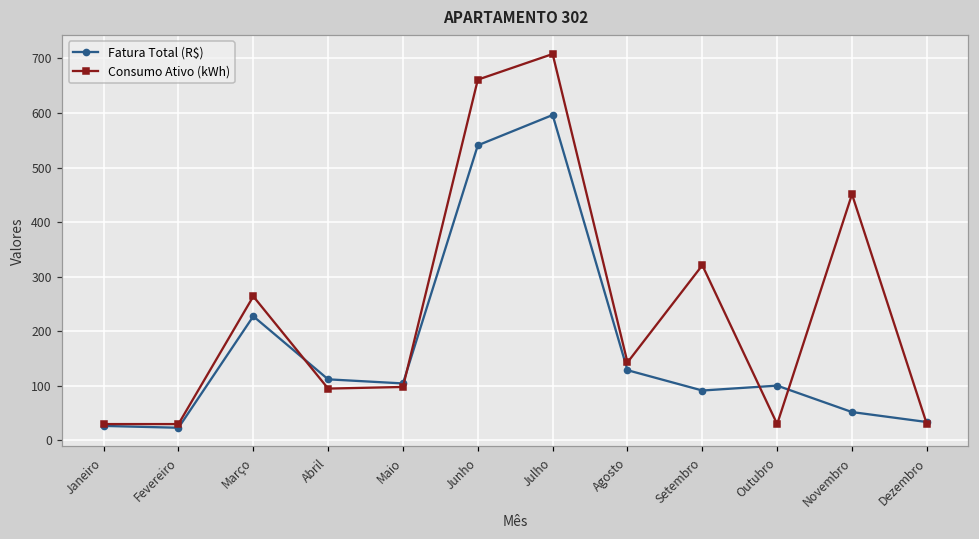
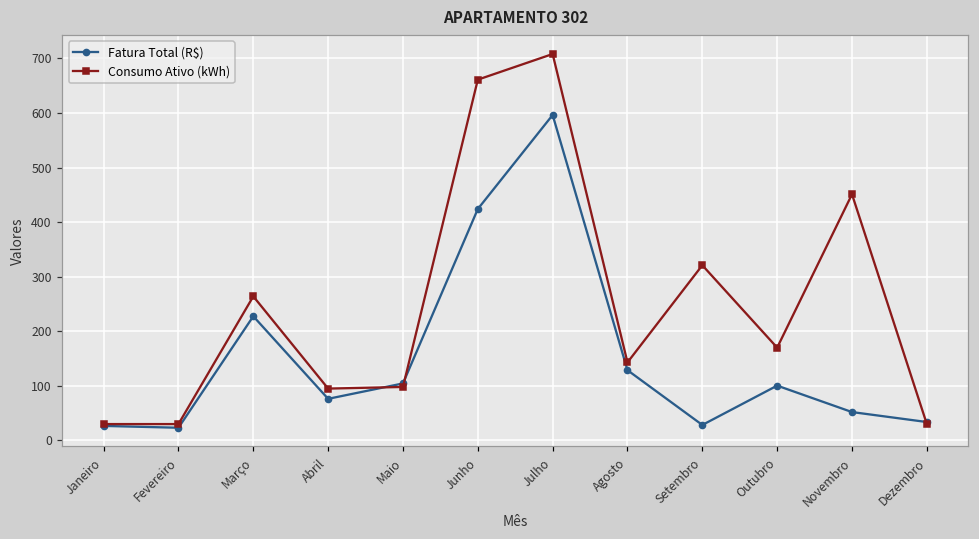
  {
    "Fatura Total (R$)": {
      "Fevereiro": 20,
      "Março": 230,
-     "Abril": 110,
+     "Abril": 80,
      "Maio": 100,
-     "Junho": 540,
+     "Junho": 420,
      "Julho": 600,
      "Agosto": 130,
-     "Setembro": 90,
+     "Setembro": 30,
      "Outubro": 100,
      "Novembro": 50
    },
    "Consumo Ativo (kWh)": {
      "Fevereiro": 30,
      "Março": 260,
      "Abril": 100,
      "Maio": 100,
      "Junho": 660,
      "Julho": 710,
      "Agosto": 140,
      "Setembro": 320,
-     "Outubro": 30,
+     "Outubro": 170,
      "Novembro": 450
    }
  }
